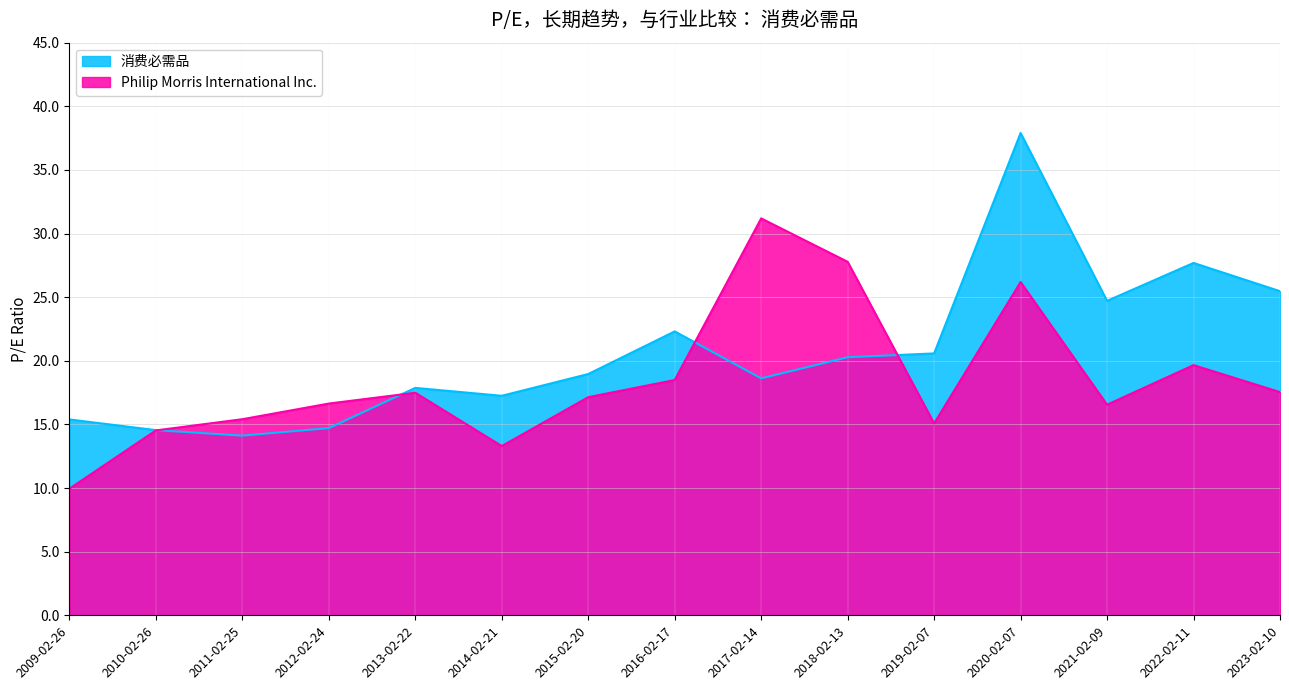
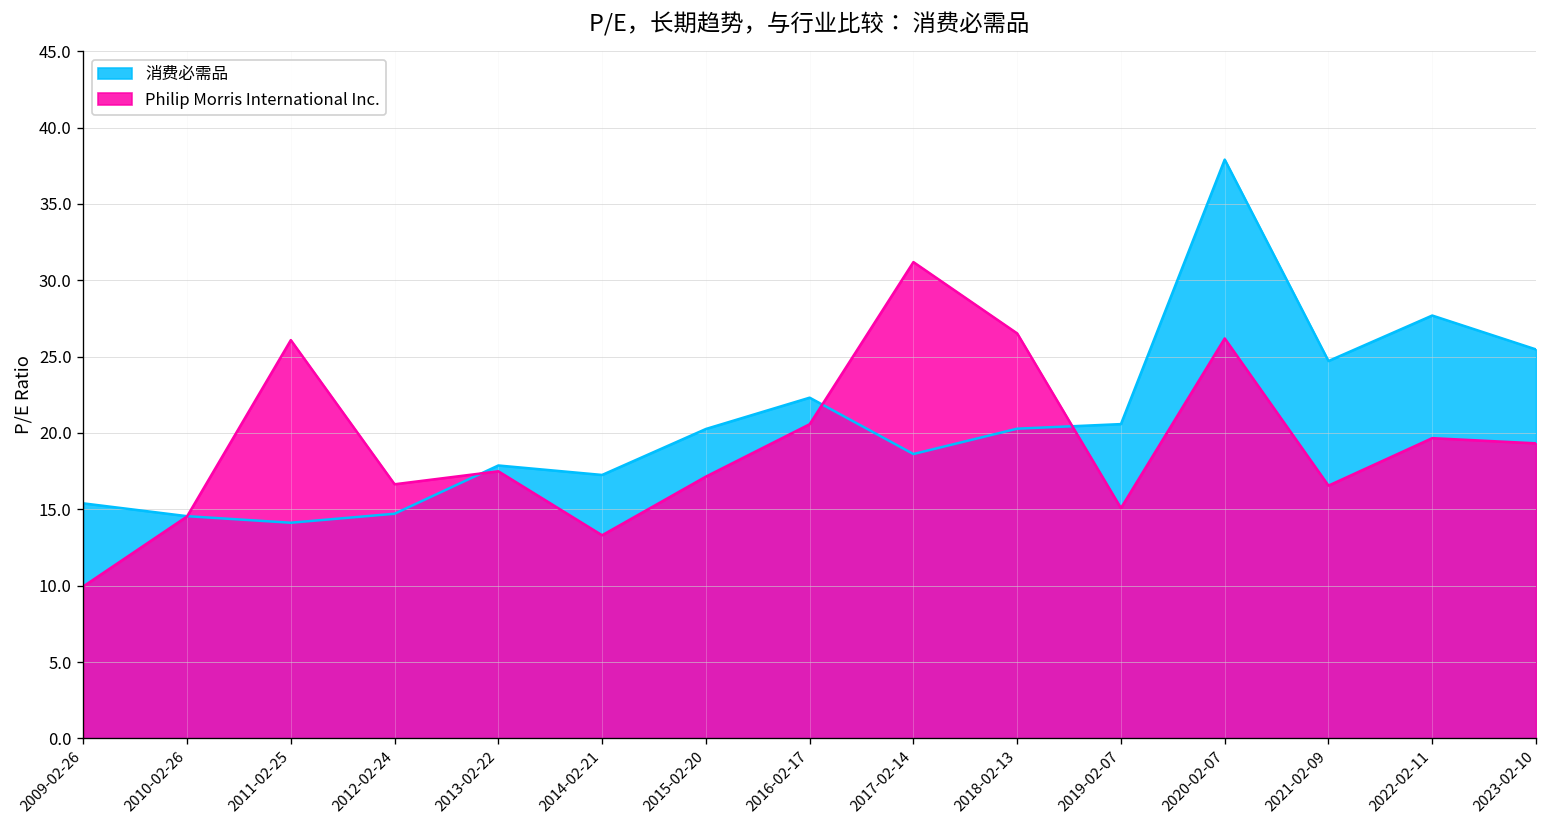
  {
    "消费必需品": {
      "2009-02-26": 15.4,
      "2011-02-25": 14.1,
      "2012-02-24": 14.7,
      "2013-02-22": 17.9,
      "2014-02-21": 17.3,
-     "2015-02-20": 19.0,
+     "2015-02-20": 20.3,
      "2016-02-17": 22.3,
      "2017-02-14": 18.6,
      "2018-02-13": 20.3,
      "2019-02-07": 20.6,
      "2020-02-07": 37.9,
      "2021-02-09": 24.7,
      "2022-02-11": 27.7,
      "2023-02-10": 25.5
    },
    "Philip Morris International Inc.": {
      "2009-02-26": 10.0,
-     "2011-02-25": 15.4,
+     "2011-02-25": 26.1,
      "2012-02-24": 16.6,
      "2013-02-22": 17.5,
      "2014-02-21": 13.3,
      "2015-02-20": 17.1,
-     "2016-02-17": 18.5,
+     "2016-02-17": 20.6,
      "2017-02-14": 31.2,
-     "2018-02-13": 27.8,
+     "2018-02-13": 26.5,
      "2019-02-07": 15.1,
      "2020-02-07": 26.2,
      "2021-02-09": 16.6,
      "2022-02-11": 19.7,
-     "2023-02-10": 17.5
+     "2023-02-10": 19.3
    }
  }
